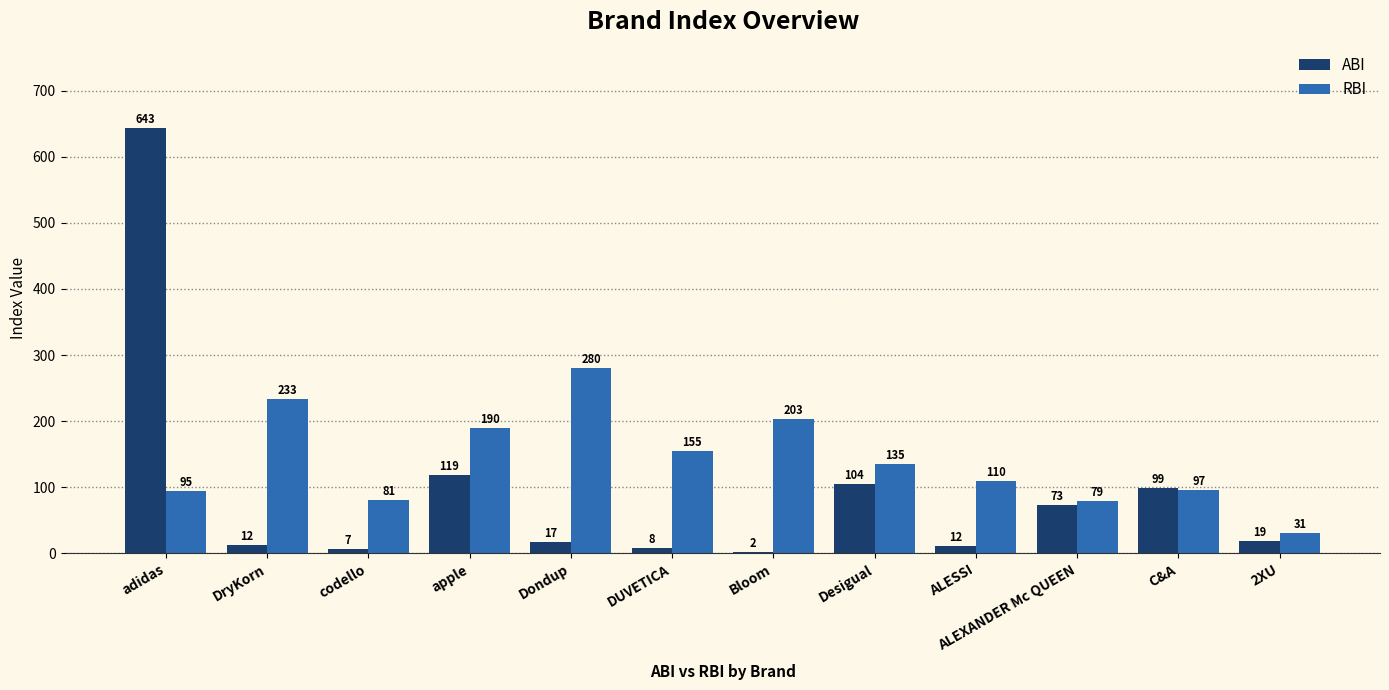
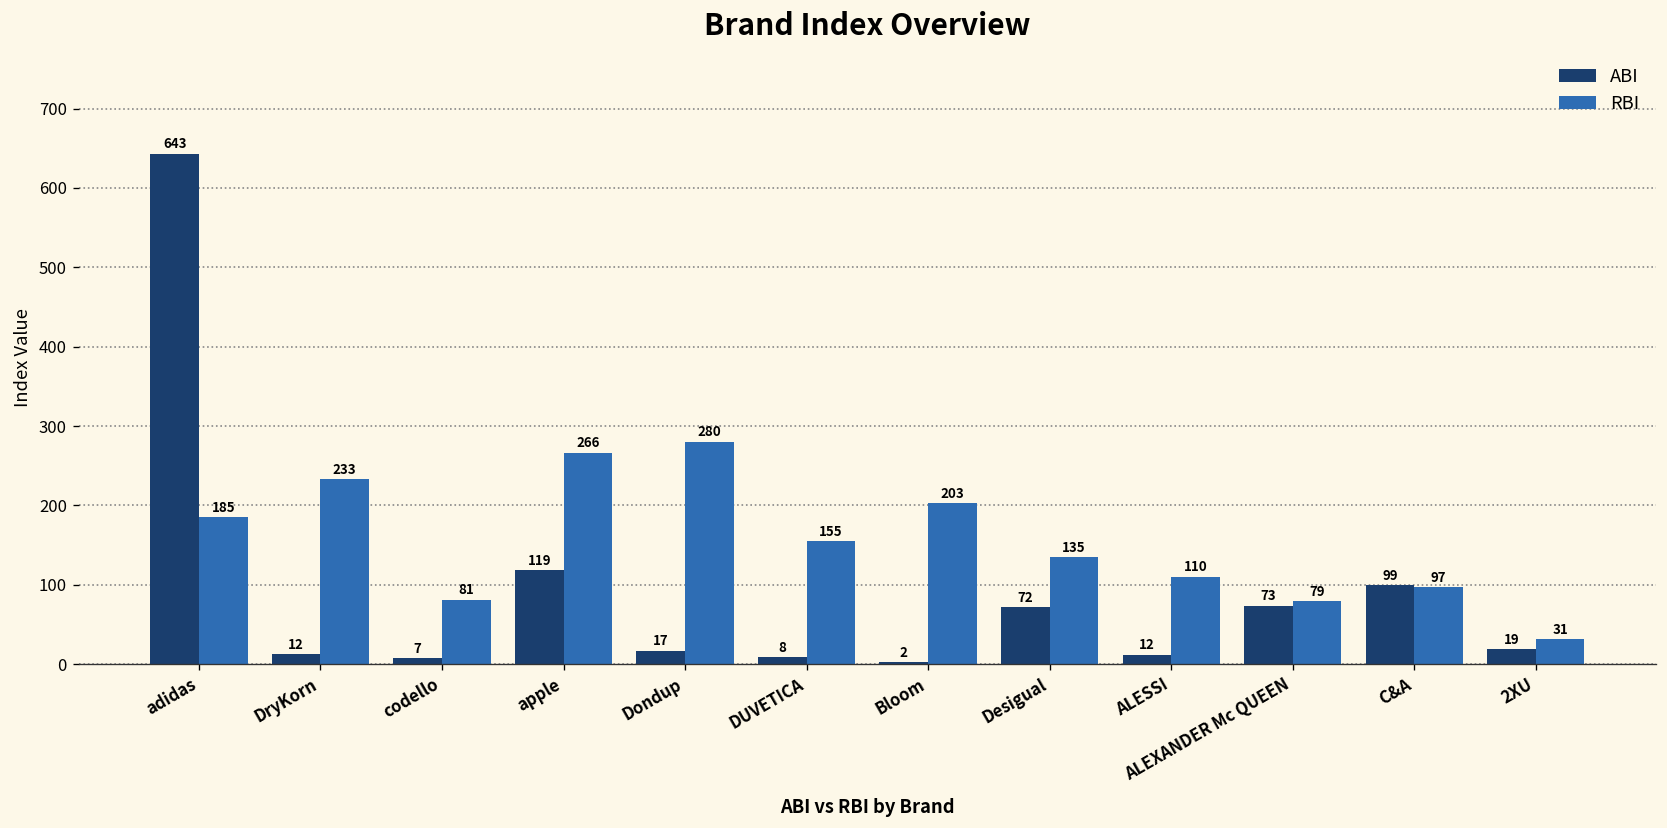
  {
    "ABI": {
      "adidas": 643,
      "DryKorn": 12,
      "codello": 7,
      "apple": 119,
      "Dondup": 17,
      "DUVETICA": 8,
      "Bloom": 2,
-     "Desigual": 104,
+     "Desigual": 72,
      "ALESSI": 12,
      "ALEXANDER Mc QUEEN": 73,
      "C&A": 99,
      "2XU": 19
    },
    "RBI": {
-     "adidas": 95,
+     "adidas": 185,
      "DryKorn": 233,
      "codello": 81,
-     "apple": 190,
+     "apple": 266,
      "Dondup": 280,
      "DUVETICA": 155,
      "Bloom": 203,
      "Desigual": 135,
      "ALESSI": 110,
      "ALEXANDER Mc QUEEN": 79,
      "C&A": 97,
      "2XU": 31
    }
  }
